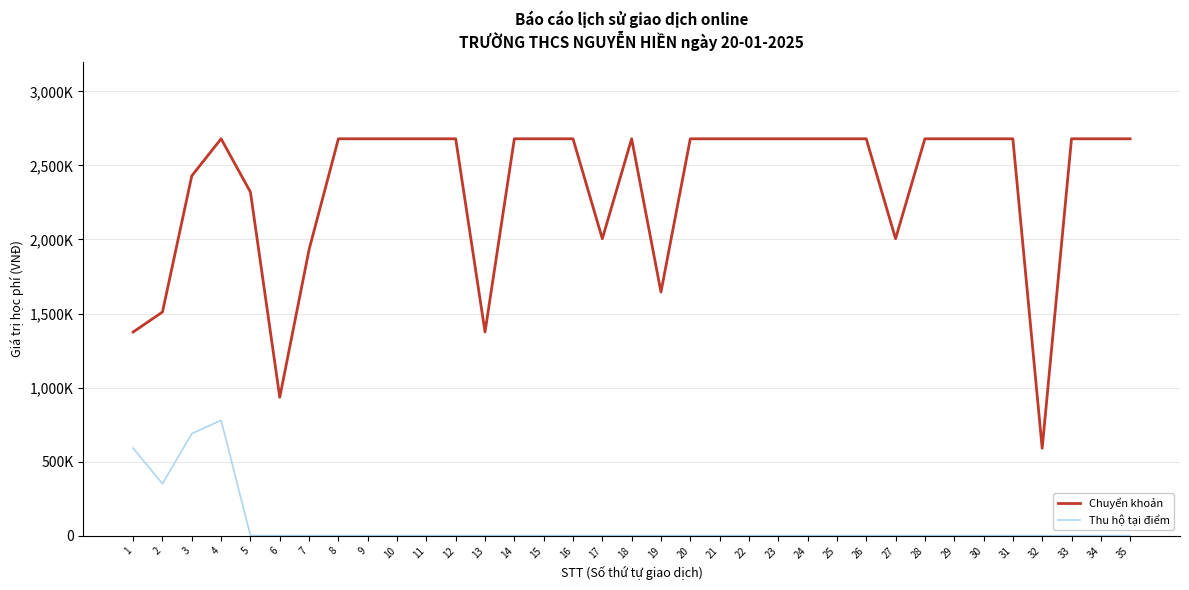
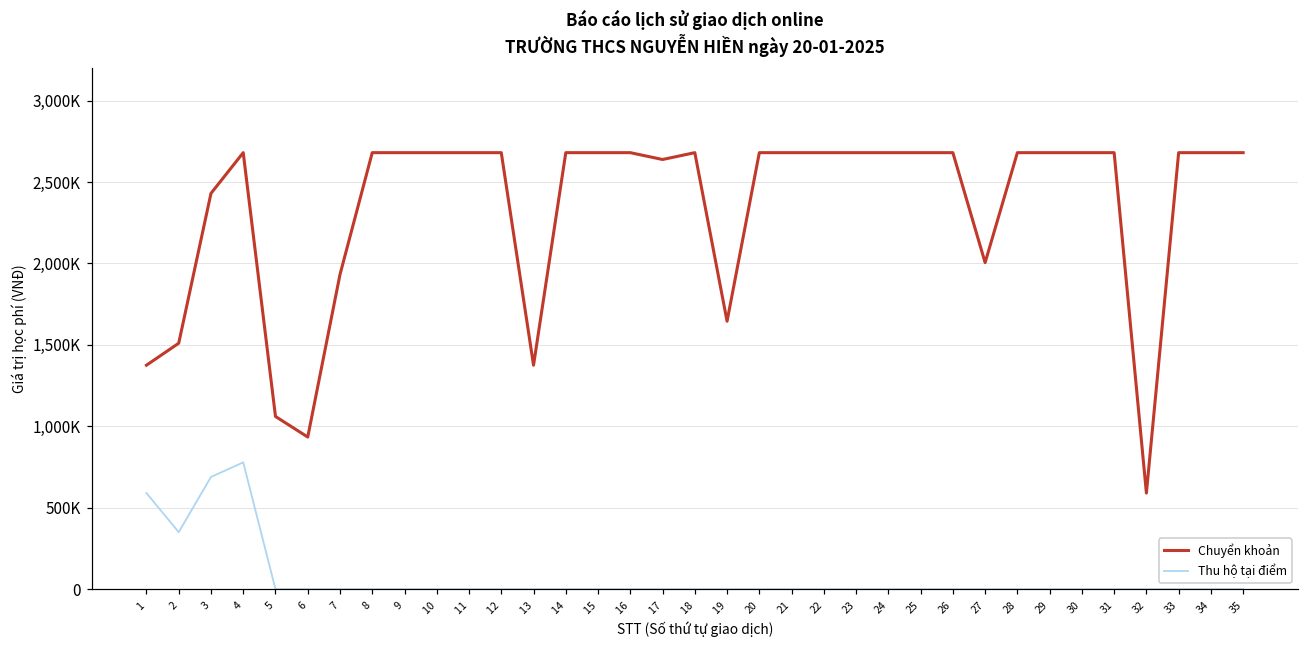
  {
    "Chuyển khoản": {
      "1": "1,380,000",
      "2": "1,510,000",
      "3": "2,430,000",
      "4": "2,680,000",
-     "5": "2,320,000",
+     "5": "1,060,000",
      "6": "930,000",
      "7": "1,930,000",
      "8": "2,680,000",
      "9": "2,680,000",
      "10": "2,680,000",
      "11": "2,680,000",
      "12": "2,680,000",
      "13": "1,380,000",
      "14": "2,680,000",
      "15": "2,680,000",
      "16": "2,680,000",
-     "17": "2,010,000",
+     "17": "2,640,000",
      "18": "2,680,000",
      "19": "1,650,000",
      "20": "2,680,000",
      "21": "2,680,000",
      "22": "2,680,000",
      "23": "2,680,000",
      "24": "2,680,000",
      "25": "2,680,000",
      "26": "2,680,000",
      "27": "2,010,000",
      "28": "2,680,000",
      "29": "2,680,000",
      "30": "2,680,000",
      "31": "2,680,000",
      "32": "590,000",
      "33": "2,680,000",
      "34": "2,680,000",
      "35": "2,680,000"
    },
    "Thu hộ tại điểm": {
      "1": "590,000",
      "2": "350,000",
      "3": "690,000",
      "4": "780,000",
      "5": "0",
      "6": "0",
      "7": "0",
      "8": "0",
      "9": "0",
      "10": "0",
      "11": "0",
      "12": "0",
      "13": "0",
      "14": "0",
      "15": "0",
      "16": "0",
      "17": "0",
      "18": "0",
      "19": "0",
      "20": "0",
      "21": "0",
      "22": "0",
      "23": "0",
      "24": "0",
      "25": "0",
      "26": "0",
      "27": "0",
      "28": "0",
      "29": "0",
      "30": "0",
      "31": "0",
      "32": "0",
      "33": "0",
      "34": "0",
      "35": "0"
    }
  }
